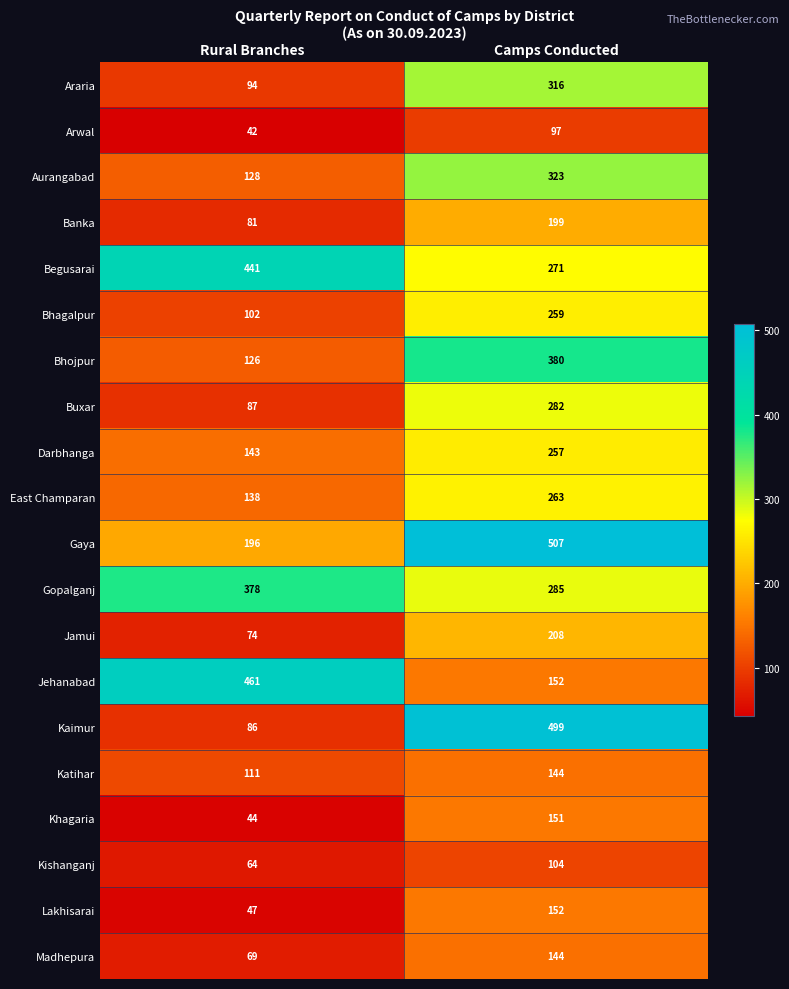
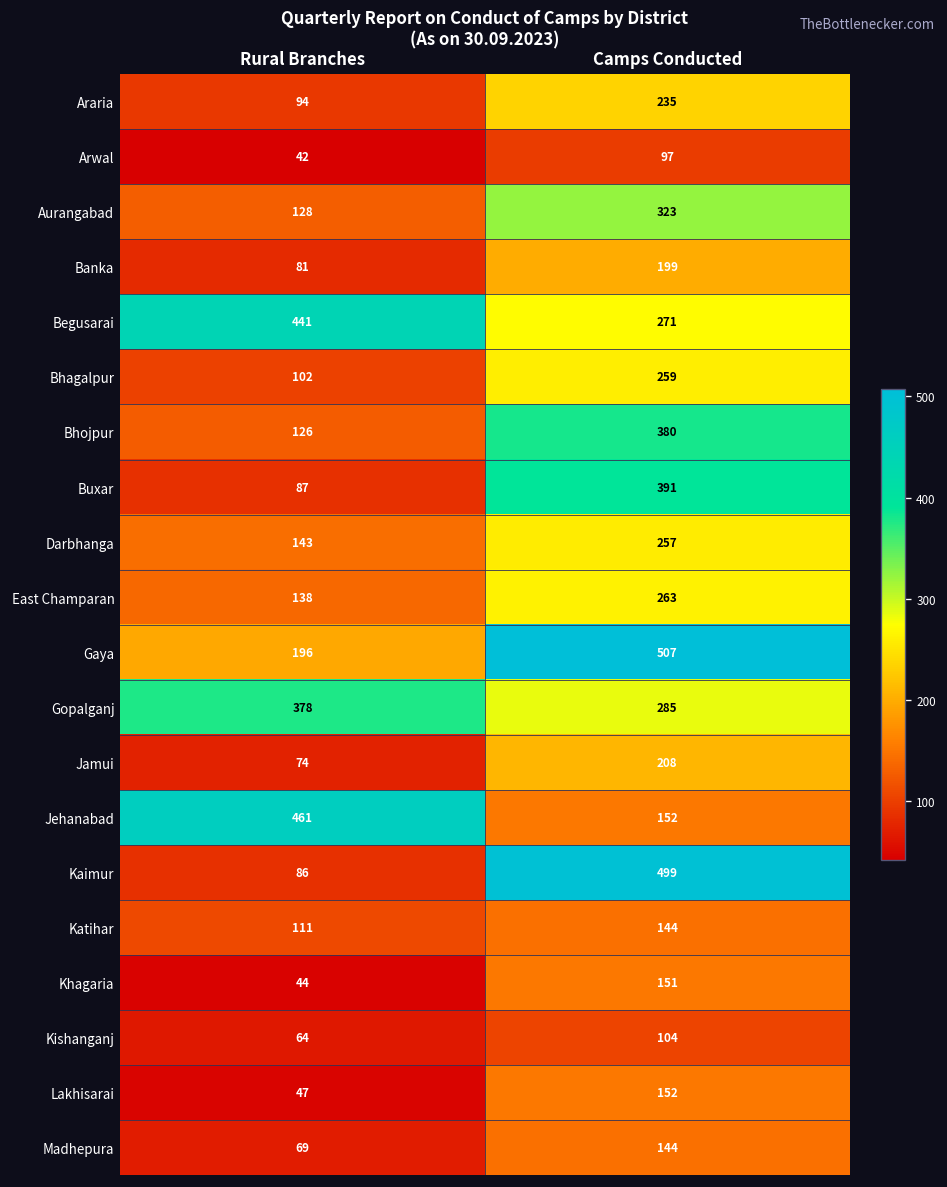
  {
    "Araria": {
      "Rural Branches": 94,
-     "Camps Conducted": 316
+     "Camps Conducted": 235
    },
    "Arwal": {
      "Rural Branches": 42,
      "Camps Conducted": 97
    },
    "Aurangabad": {
      "Rural Branches": 128,
      "Camps Conducted": 323
    },
    "Banka": {
      "Rural Branches": 81,
      "Camps Conducted": 199
    },
    "Begusarai": {
      "Rural Branches": 441,
      "Camps Conducted": 271
    },
    "Bhagalpur": {
      "Rural Branches": 102,
      "Camps Conducted": 259
    },
    "Bhojpur": {
      "Rural Branches": 126,
      "Camps Conducted": 380
    },
    "Buxar": {
      "Rural Branches": 87,
-     "Camps Conducted": 282
+     "Camps Conducted": 391
    },
    "Darbhanga": {
      "Rural Branches": 143,
      "Camps Conducted": 257
    },
    "East Champaran": {
      "Rural Branches": 138,
      "Camps Conducted": 263
    },
    "Gaya": {
      "Rural Branches": 196,
      "Camps Conducted": 507
    },
    "Gopalganj": {
      "Rural Branches": 378,
      "Camps Conducted": 285
    },
    "Jamui": {
      "Rural Branches": 74,
      "Camps Conducted": 208
    },
    "Jehanabad": {
      "Rural Branches": 461,
      "Camps Conducted": 152
    },
    "Kaimur": {
      "Rural Branches": 86,
      "Camps Conducted": 499
    },
    "Katihar": {
      "Rural Branches": 111,
      "Camps Conducted": 144
    },
    "Khagaria": {
      "Rural Branches": 44,
      "Camps Conducted": 151
    },
    "Kishanganj": {
      "Rural Branches": 64,
      "Camps Conducted": 104
    },
    "Lakhisarai": {
      "Rural Branches": 47,
      "Camps Conducted": 152
    },
    "Madhepura": {
      "Rural Branches": 69,
      "Camps Conducted": 144
    }
  }
